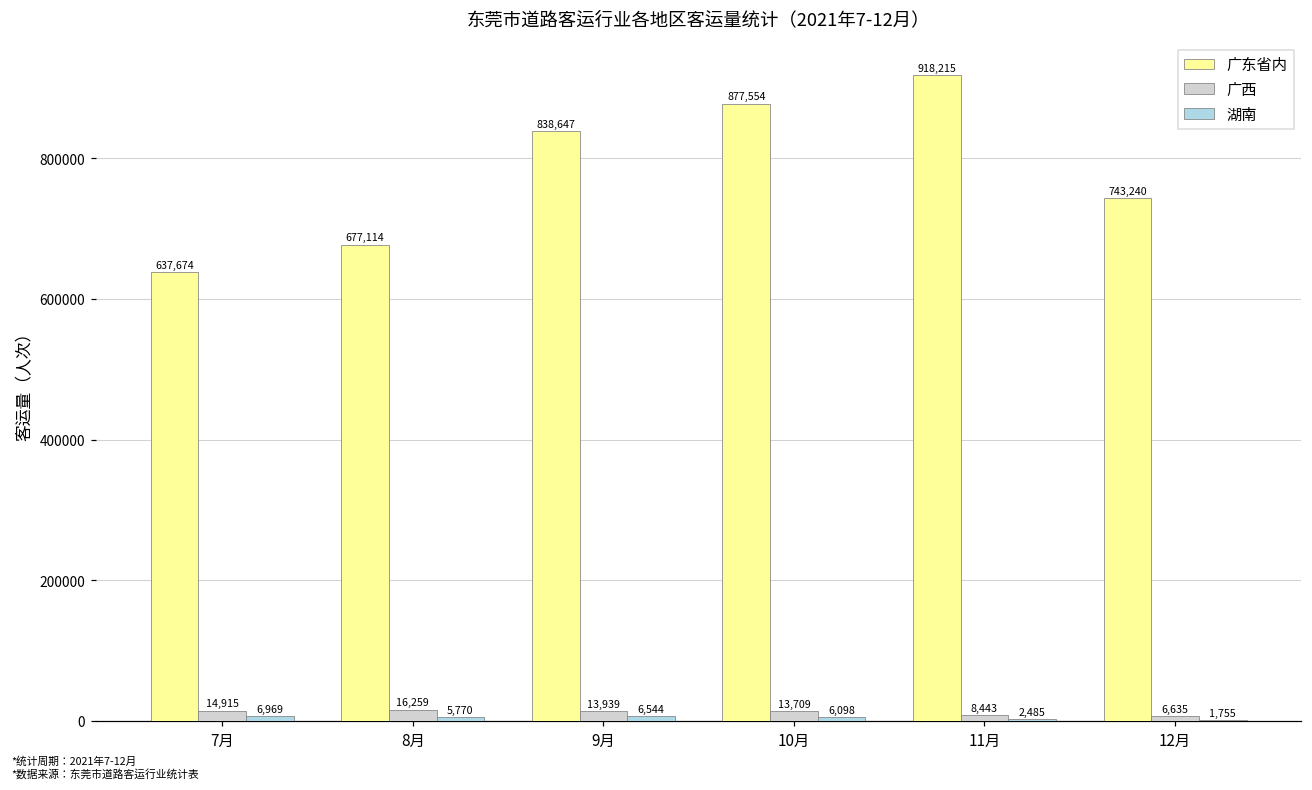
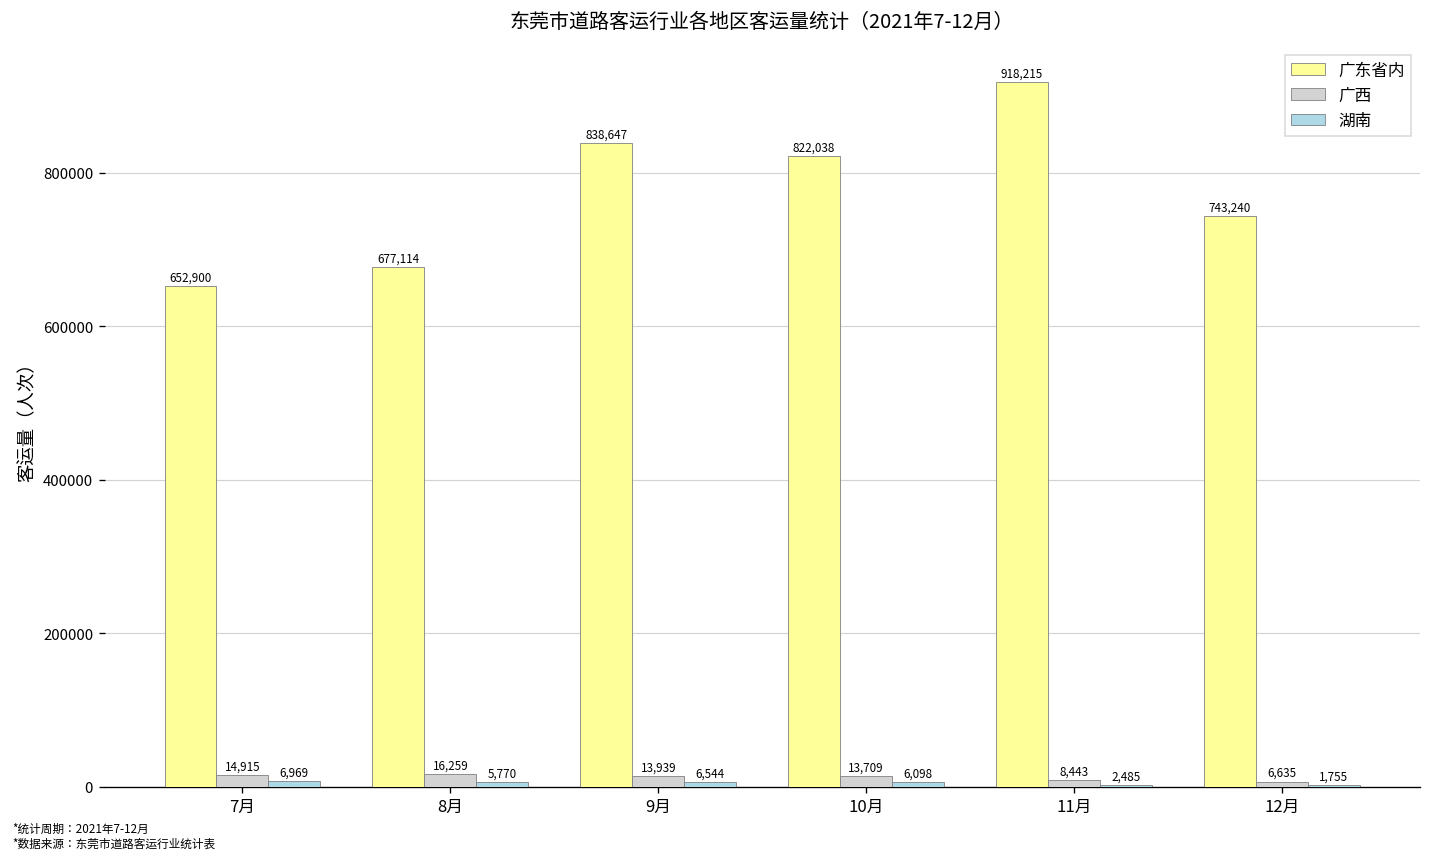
  {
    "广东省内": {
-     "7月": "637,674",
+     "7月": "652,900",
      "8月": "677,114",
      "9月": "838,647",
-     "10月": "877,554",
+     "10月": "822,038",
      "11月": "918,215",
      "12月": "743,240"
    }
  }
